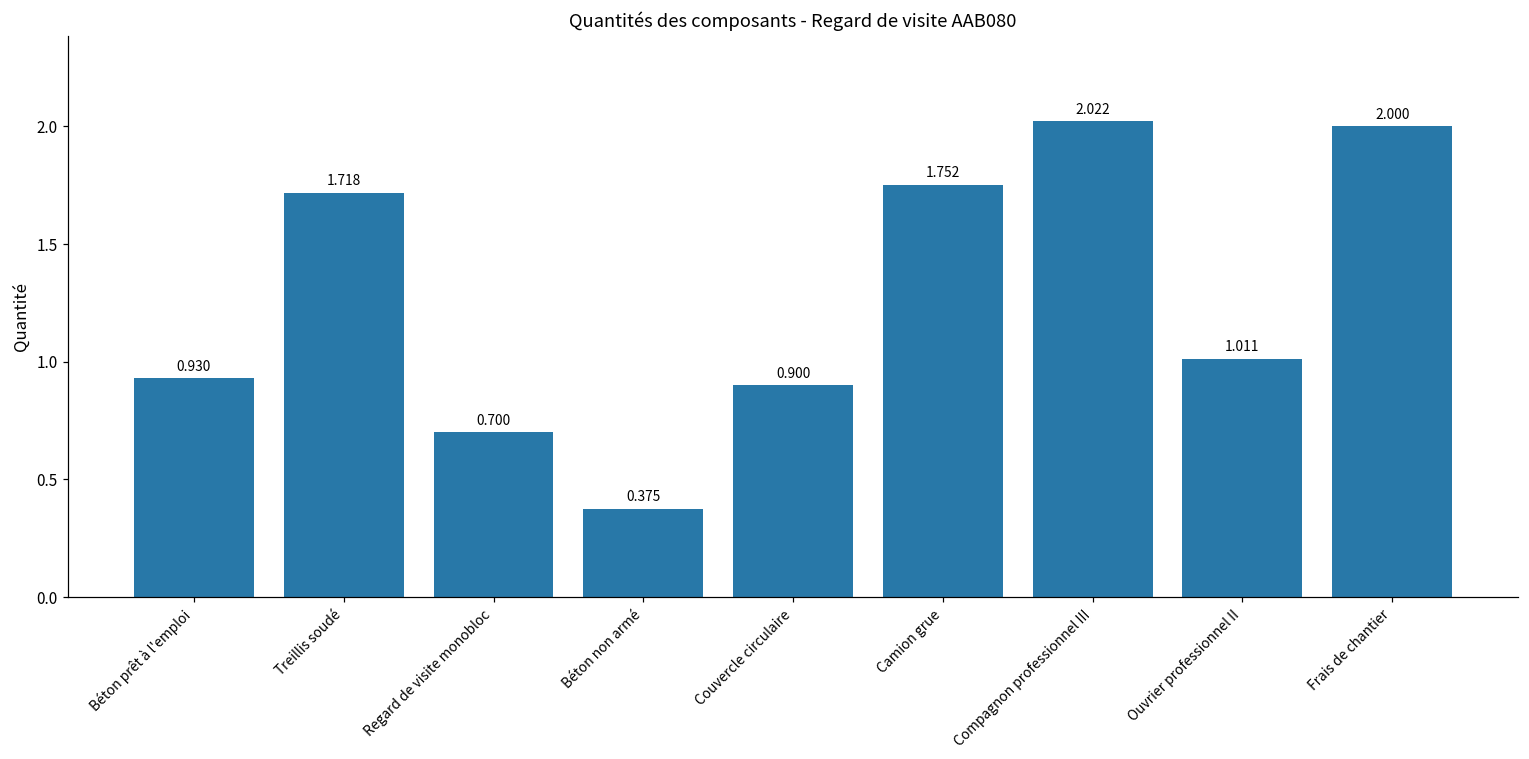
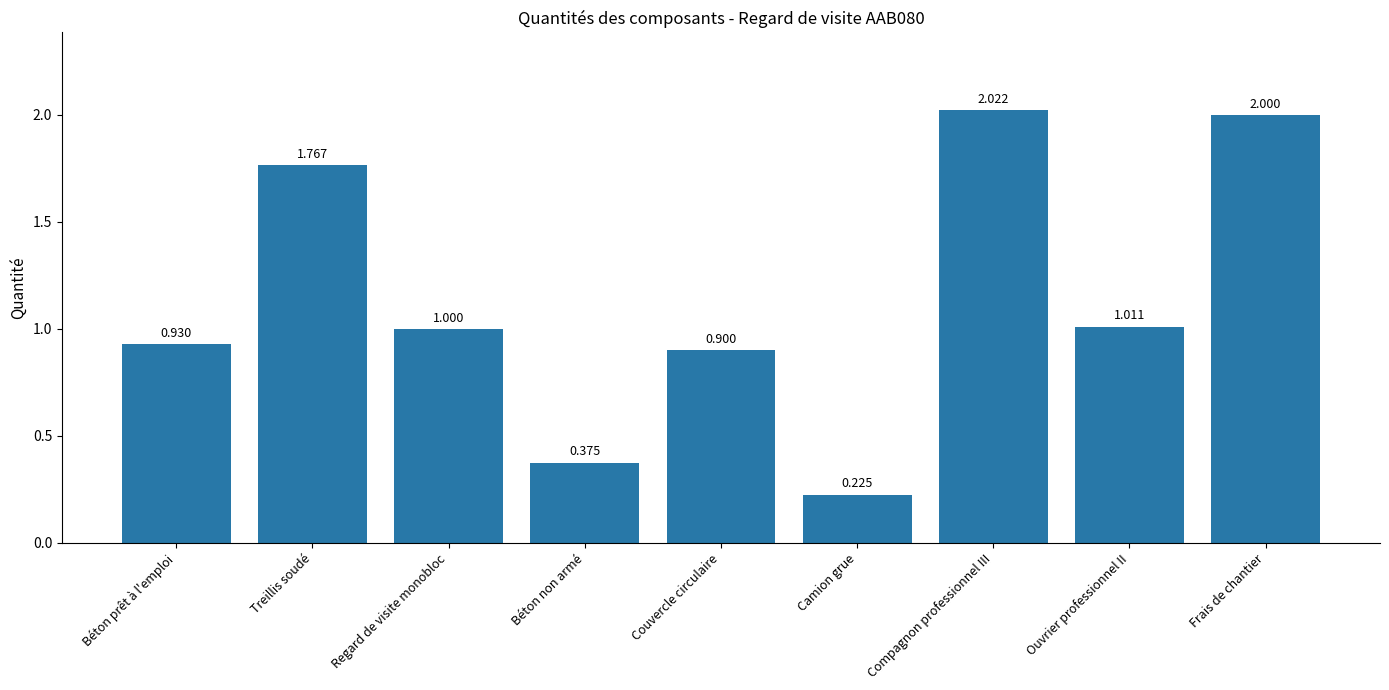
  {
    "Béton prêt à l'emploi": 0.930,
-   "Treillis soudé": 1.718,
-   "Regard de visite monobloc": 0.700,
+   "Treillis soudé": 1.767,
+   "Regard de visite monobloc": 1.000,
    "Béton non armé": 0.375,
    "Couvercle circulaire": 0.900,
-   "Camion grue": 1.752,
+   "Camion grue": 0.225,
    "Compagnon professionnel III": 2.022,
    "Ouvrier professionnel II": 1.011,
    "Frais de chantier": 2.000
  }
